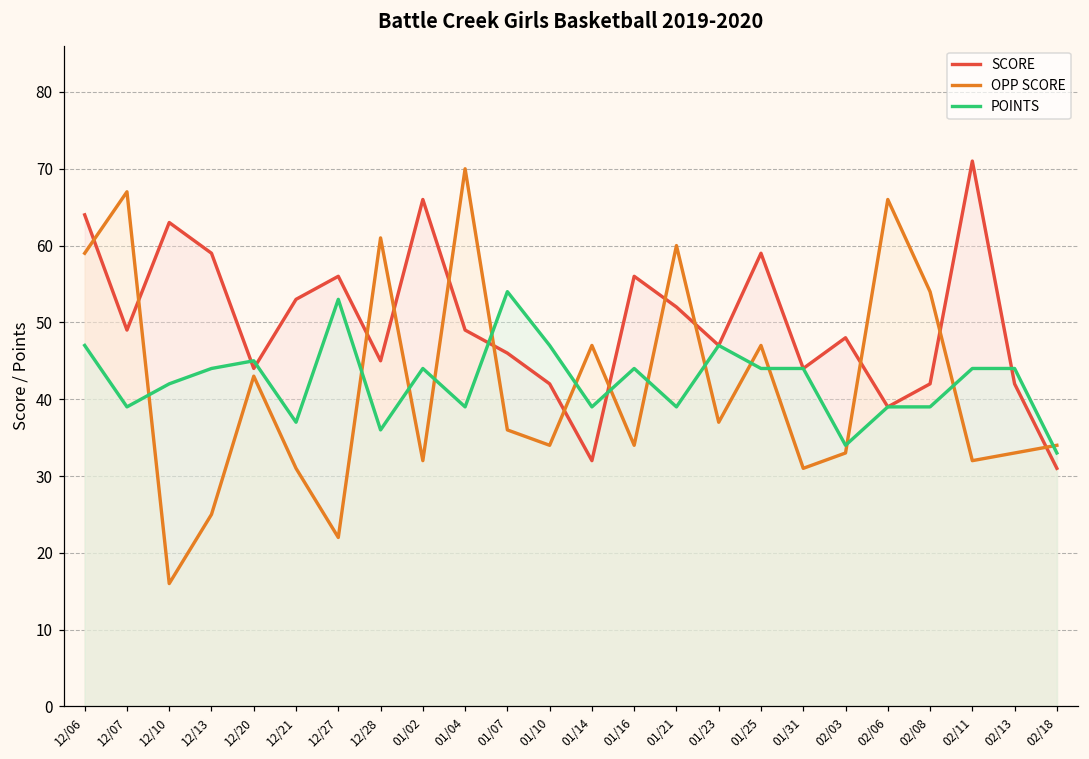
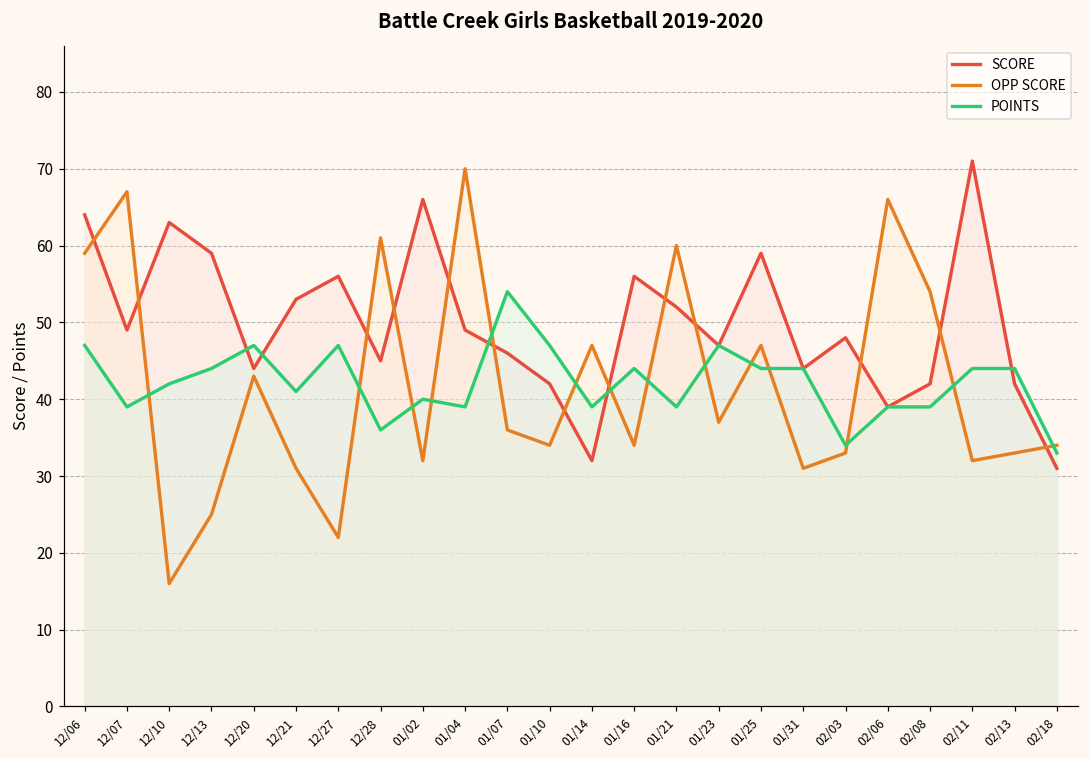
  {
    "POINTS": {
      "12/06": 47,
      "12/07": 39,
      "12/10": 42,
      "12/13": 44,
-     "12/20": 45,
-     "12/21": 37,
-     "12/27": 53,
+     "12/20": 47,
+     "12/21": 41,
+     "12/27": 47,
      "12/28": 36,
-     "01/02": 44,
+     "01/02": 40,
      "01/04": 39,
      "01/07": 54,
      "01/10": 47,
      "01/14": 39,
      "01/16": 44,
      "01/21": 39,
      "01/25": 44,
      "02/03": 34,
      "02/08": 39,
      "02/11": 44,
      "02/13": 44,
      "02/18": 33
    }
  }
